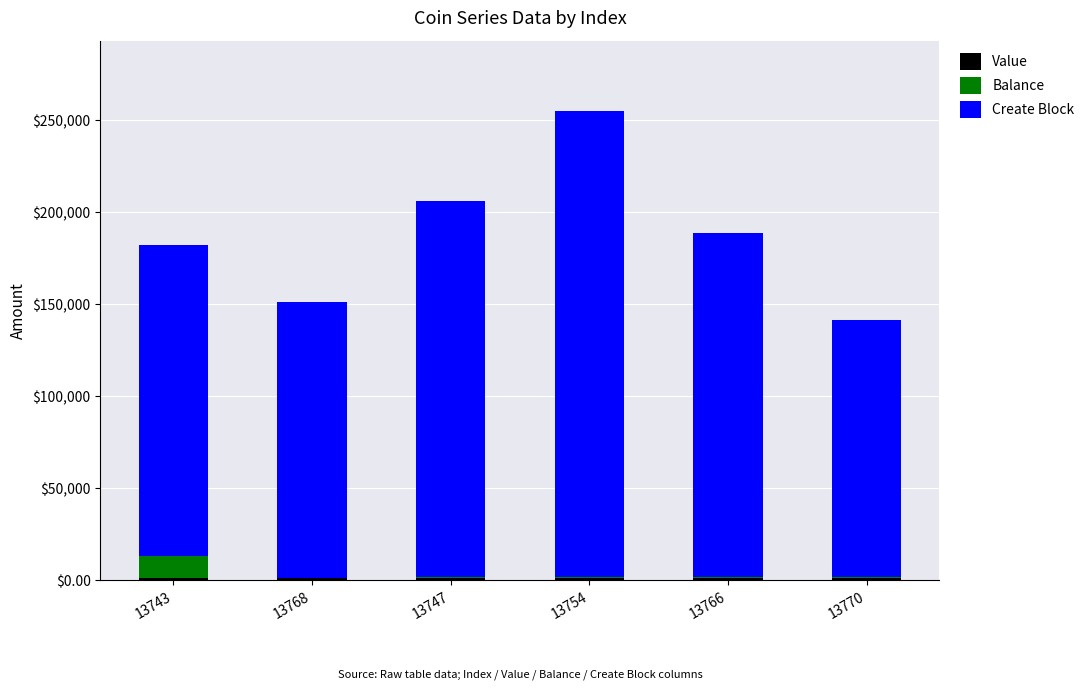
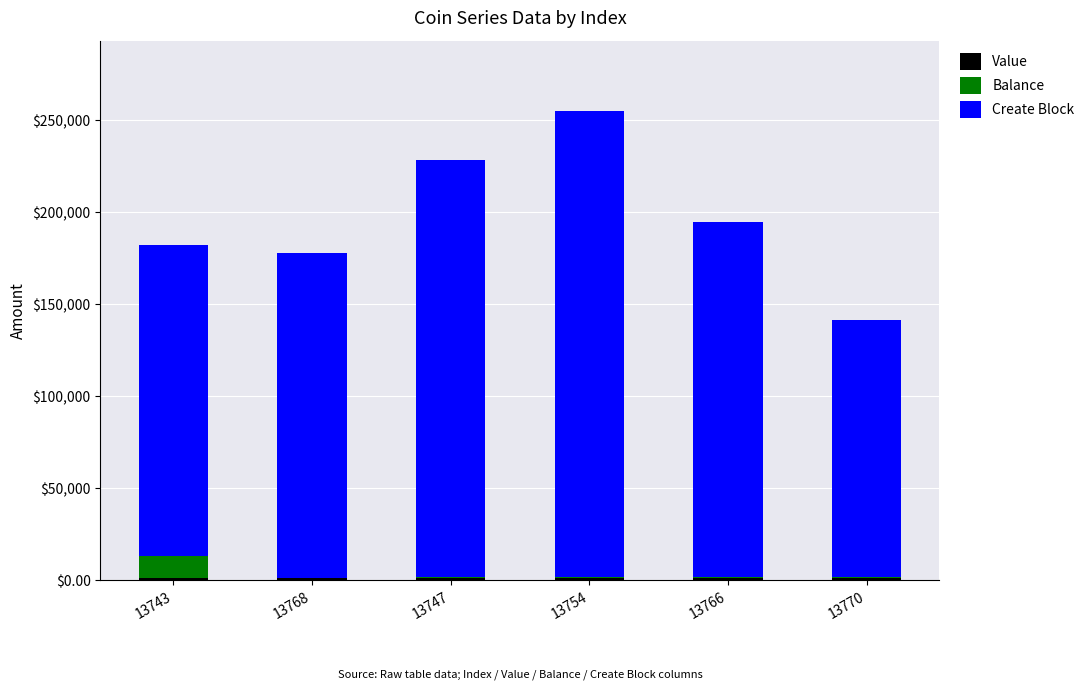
  {
    "Balance": {
      "13743": "$12,000",
      "13768": "$0"
    },
    "Create Block": {
      "13743": "$169,000",
-     "13768": "$150,000",
-     "13747": "$204,000",
+     "13768": "$177,000",
+     "13747": "$226,000",
      "13754": "$253,000",
-     "13766": "$187,000",
+     "13766": "$193,000",
      "13770": "$139,000"
    }
  }
